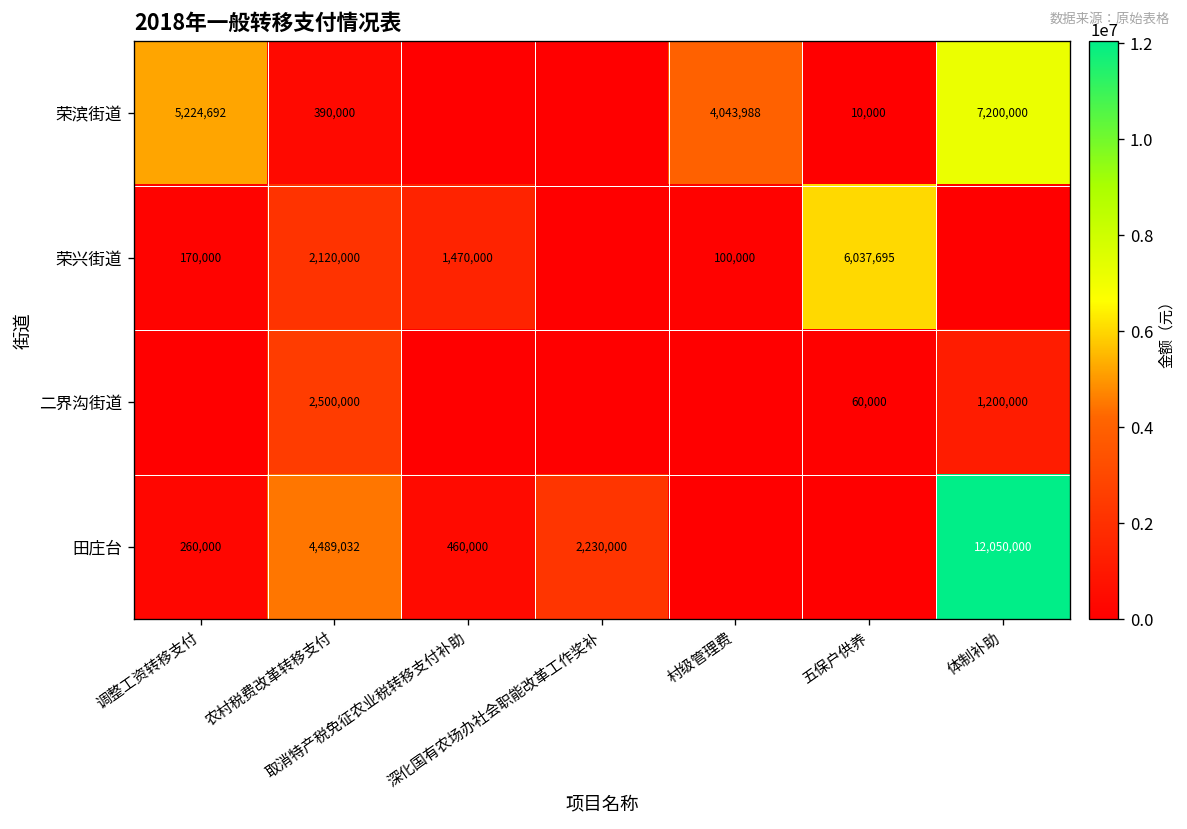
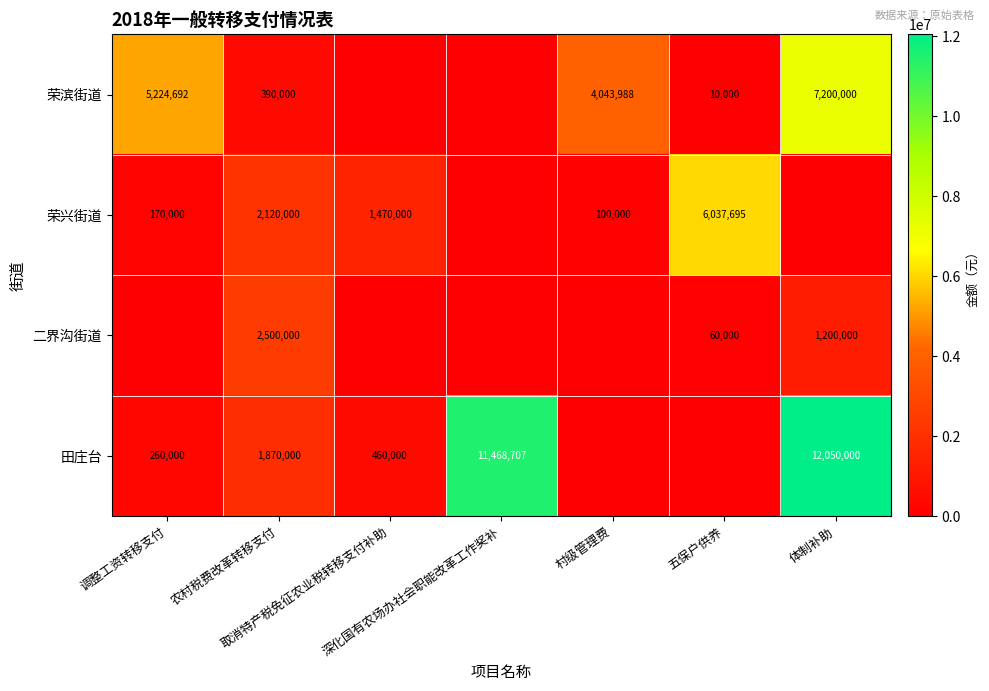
  {
    "荣滨街道": {
      "调整工资转移支付": "5,224,692",
      "农村税费改革转移支付": "390,000",
      "村级管理费": "4,043,988",
      "五保户供养": "10,000",
      "体制补助": "7,200,000"
    },
    "荣兴街道": {
      "调整工资转移支付": "170,000",
      "农村税费改革转移支付": "2,120,000",
      "取消特产税免征农业税转移支付补助": "1,470,000",
      "村级管理费": "100,000",
      "五保户供养": "6,037,695"
    },
    "二界沟街道": {
      "农村税费改革转移支付": "2,500,000",
      "五保户供养": "60,000",
      "体制补助": "1,200,000"
    },
    "田庄台": {
      "调整工资转移支付": "260,000",
-     "农村税费改革转移支付": "4,489,032",
+     "农村税费改革转移支付": "1,870,000",
      "取消特产税免征农业税转移支付补助": "460,000",
-     "深化国有农场办社会职能改革工作奖补": "2,230,000",
+     "深化国有农场办社会职能改革工作奖补": "11,468,707",
      "体制补助": "12,050,000"
    }
  }
